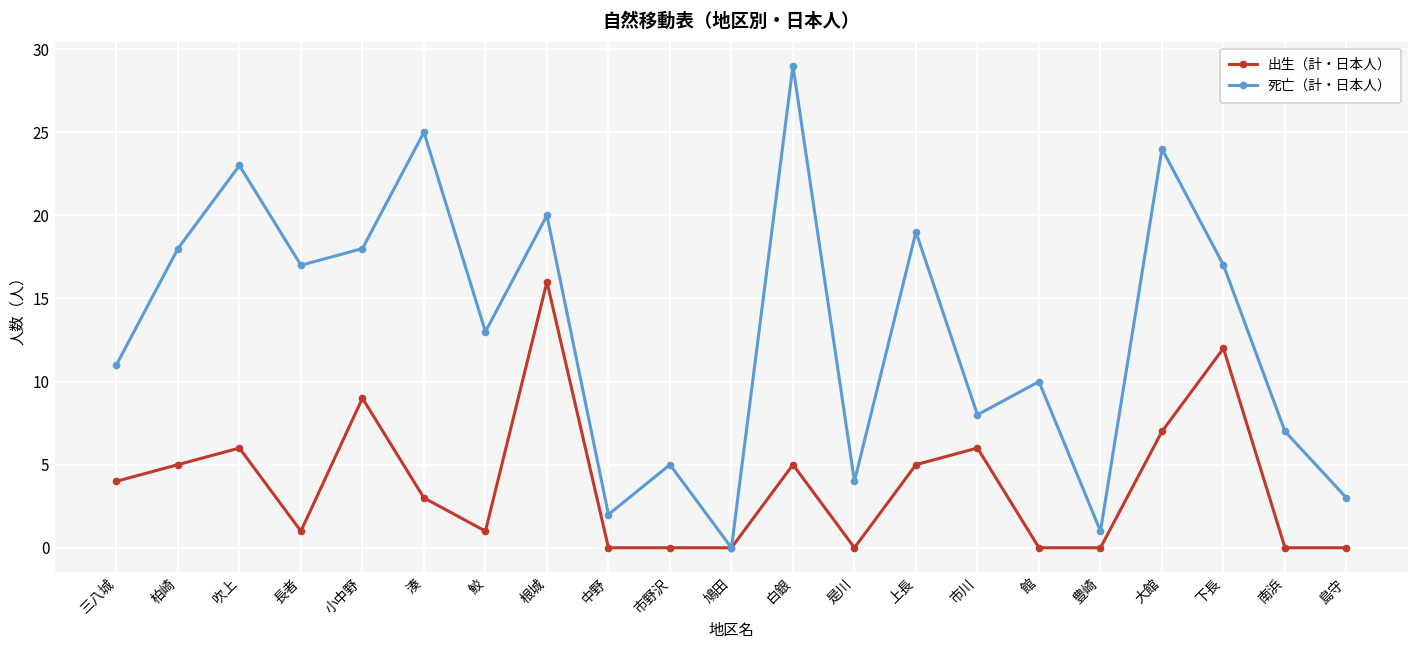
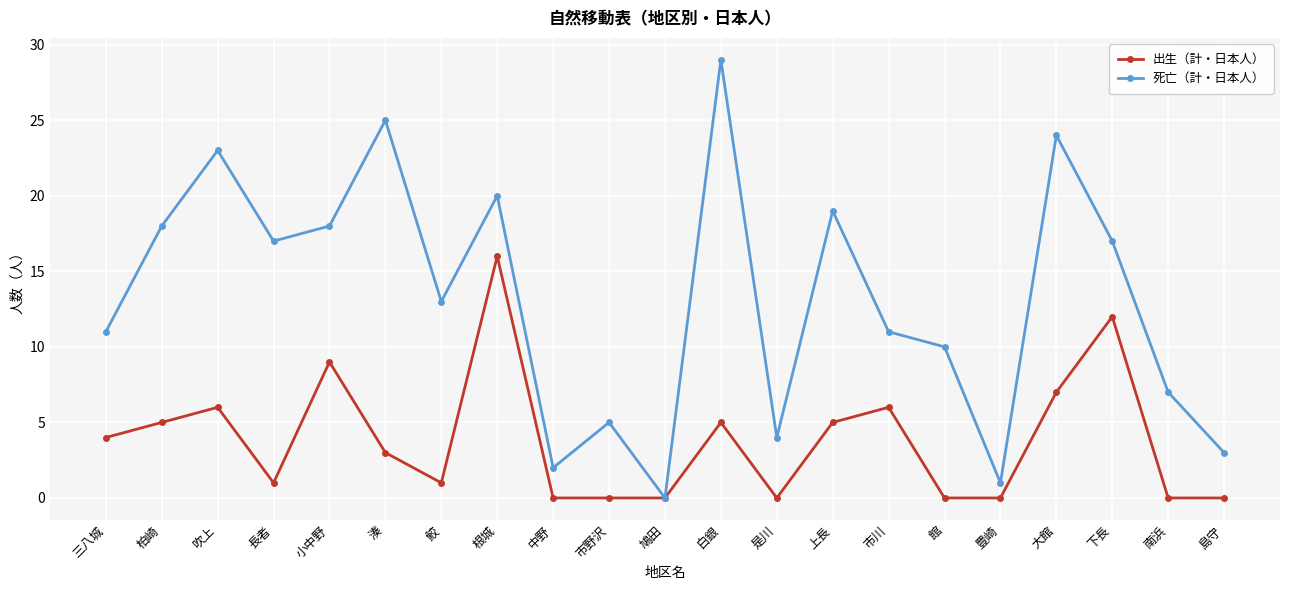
  {
    "出生（計・日本人）": {
      "三八城": 4,
      "柏崎": 5,
      "吹上": 6,
      "長者": 1,
      "小中野": 9,
      "湊": 3,
      "鮫": 1,
      "根城": 16,
      "中野": 0,
      "市野沢": 0,
      "白銀": 5,
      "是川": 0,
      "上長": 5,
      "市川": 6,
      "館": 0,
      "豊崎": 0,
      "大館": 7,
      "下長": 12,
      "南浜": 0,
      "島守": 0
    },
    "死亡（計・日本人）": {
      "三八城": 11,
      "柏崎": 18,
      "吹上": 23,
      "長者": 17,
      "小中野": 18,
      "湊": 25,
      "鮫": 13,
      "根城": 20,
      "中野": 2,
      "市野沢": 5,
      "白銀": 29,
      "是川": 4,
      "上長": 19,
-     "市川": 8,
+     "市川": 11,
      "館": 10,
      "豊崎": 1,
      "大館": 24,
      "下長": 17,
      "南浜": 7,
      "島守": 3
    }
  }
